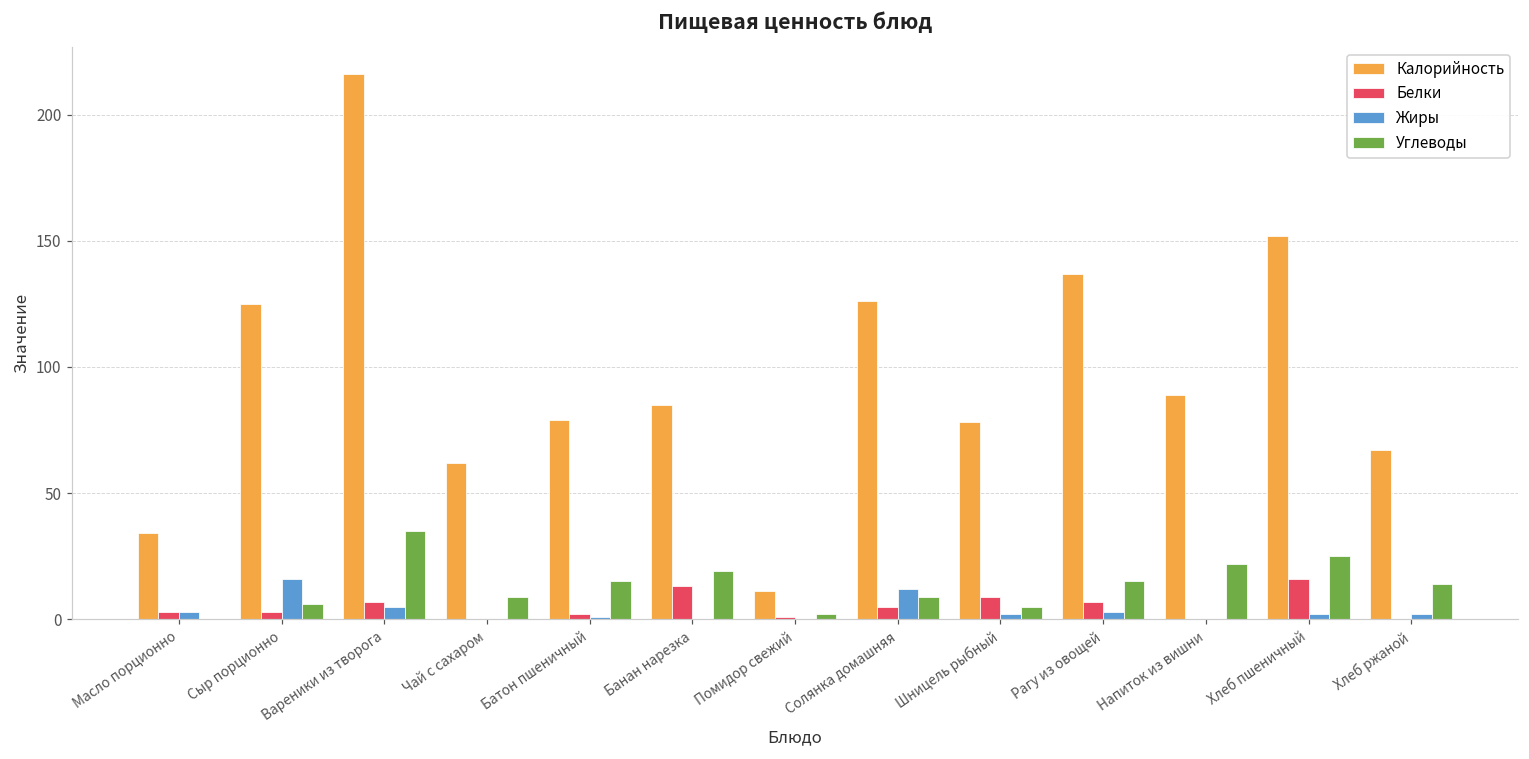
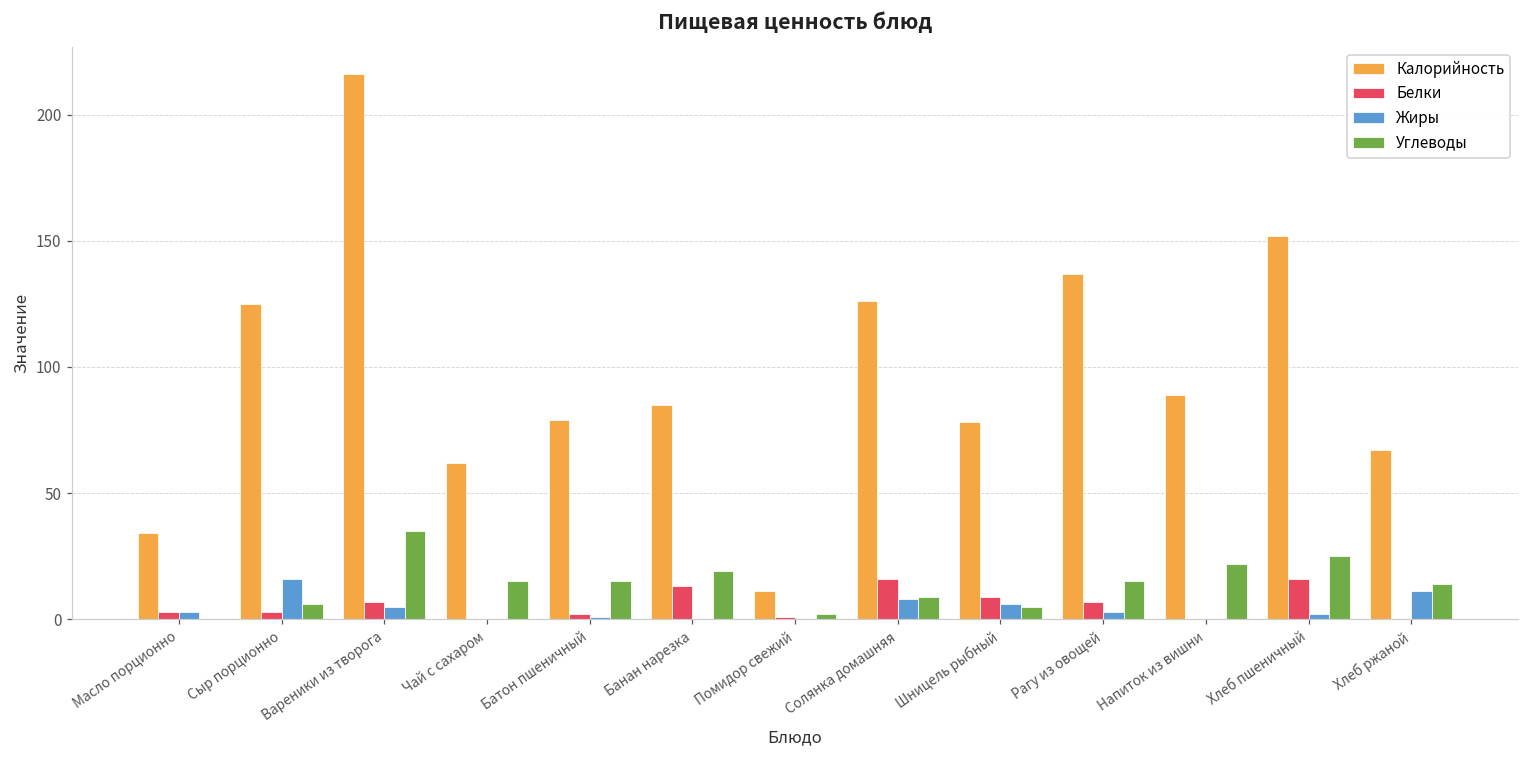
  {
    "Калорийность": {
      "Масло порционно": 34,
      "Сыр порционно": 125,
      "Вареники из творога": 216,
      "Чай с сахаром": 62,
      "Батон пшеничный": 79,
      "Банан нарезка": 85,
      "Помидор свежий": 11,
      "Солянка домашняя": 126,
      "Шницель рыбный": 78,
      "Рагу из овощей": 137,
      "Напиток из вишни": 89,
      "Хлеб пшеничный": 152,
      "Хлеб ржаной": 67
    },
    "Белки": {
      "Масло порционно": 3,
      "Сыр порционно": 3,
      "Вареники из творога": 7,
      "Чай с сахаром": 0,
      "Батон пшеничный": 2,
      "Банан нарезка": 13,
-     "Солянка домашняя": 5,
+     "Солянка домашняя": 16,
      "Шницель рыбный": 9,
      "Рагу из овощей": 7,
      "Напиток из вишни": 0,
      "Хлеб пшеничный": 16,
      "Хлеб ржаной": 0
    },
    "Жиры": {
      "Масло порционно": 3,
      "Сыр порционно": 16,
      "Вареники из творога": 5,
      "Чай с сахаром": 0,
      "Банан нарезка": 0,
      "Помидор свежий": 0,
-     "Солянка домашняя": 12,
-     "Шницель рыбный": 2,
+     "Солянка домашняя": 8,
+     "Шницель рыбный": 6,
      "Рагу из овощей": 3,
      "Напиток из вишни": 0,
      "Хлеб пшеничный": 2,
-     "Хлеб ржаной": 2
+     "Хлеб ржаной": 11
    },
    "Углеводы": {
      "Масло порционно": 0,
      "Сыр порционно": 6,
      "Вареники из творога": 35,
-     "Чай с сахаром": 9,
+     "Чай с сахаром": 15,
      "Батон пшеничный": 15,
      "Банан нарезка": 19,
      "Помидор свежий": 2,
      "Солянка домашняя": 9,
      "Шницель рыбный": 5,
      "Рагу из овощей": 15,
      "Напиток из вишни": 22,
      "Хлеб пшеничный": 25,
      "Хлеб ржаной": 14
    }
  }
